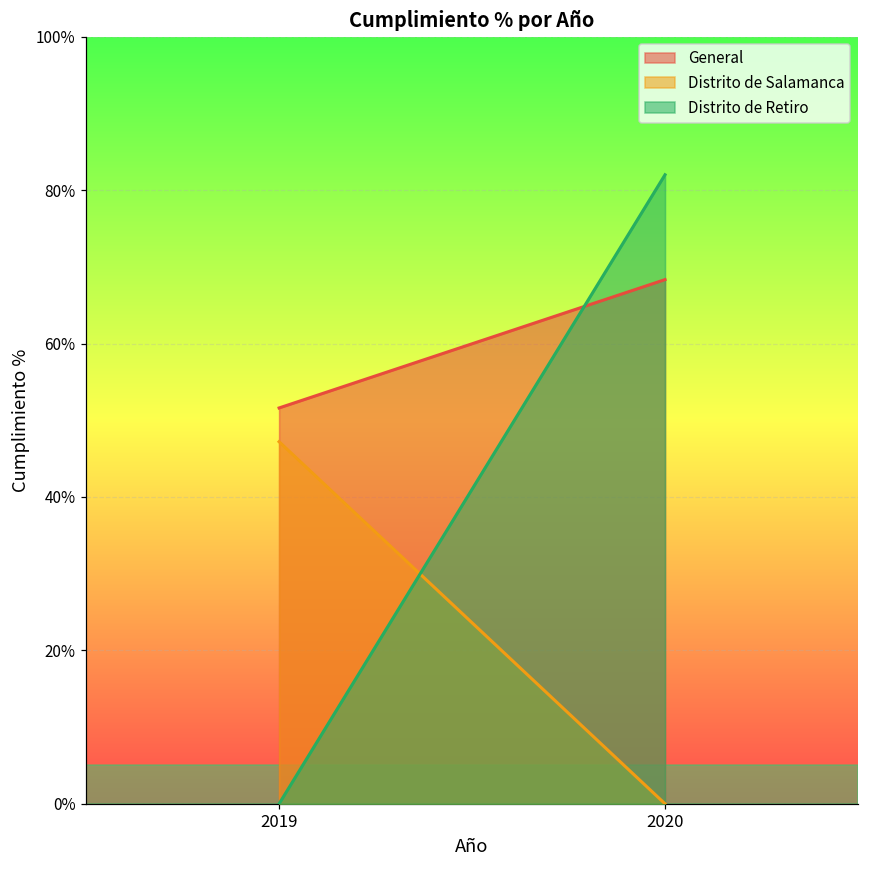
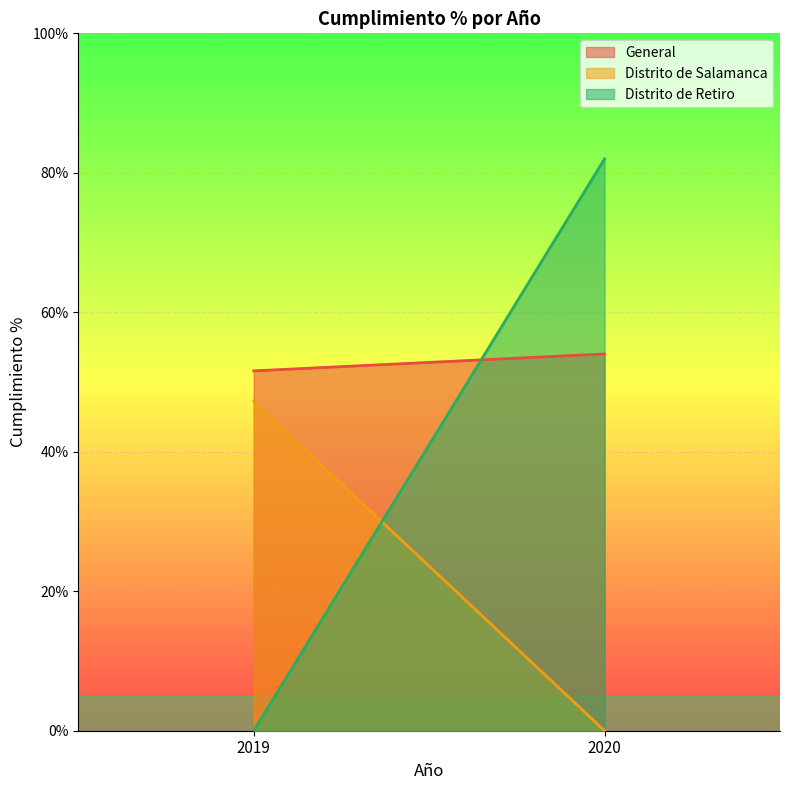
  {
    "General": {
      "2019": "52%",
-     "2020": "68%"
+     "2020": "54%"
    },
    "Distrito de Salamanca": {
      "2019": "47%"
    },
    "Distrito de Retiro": {
      "2020": "82%"
    }
  }
